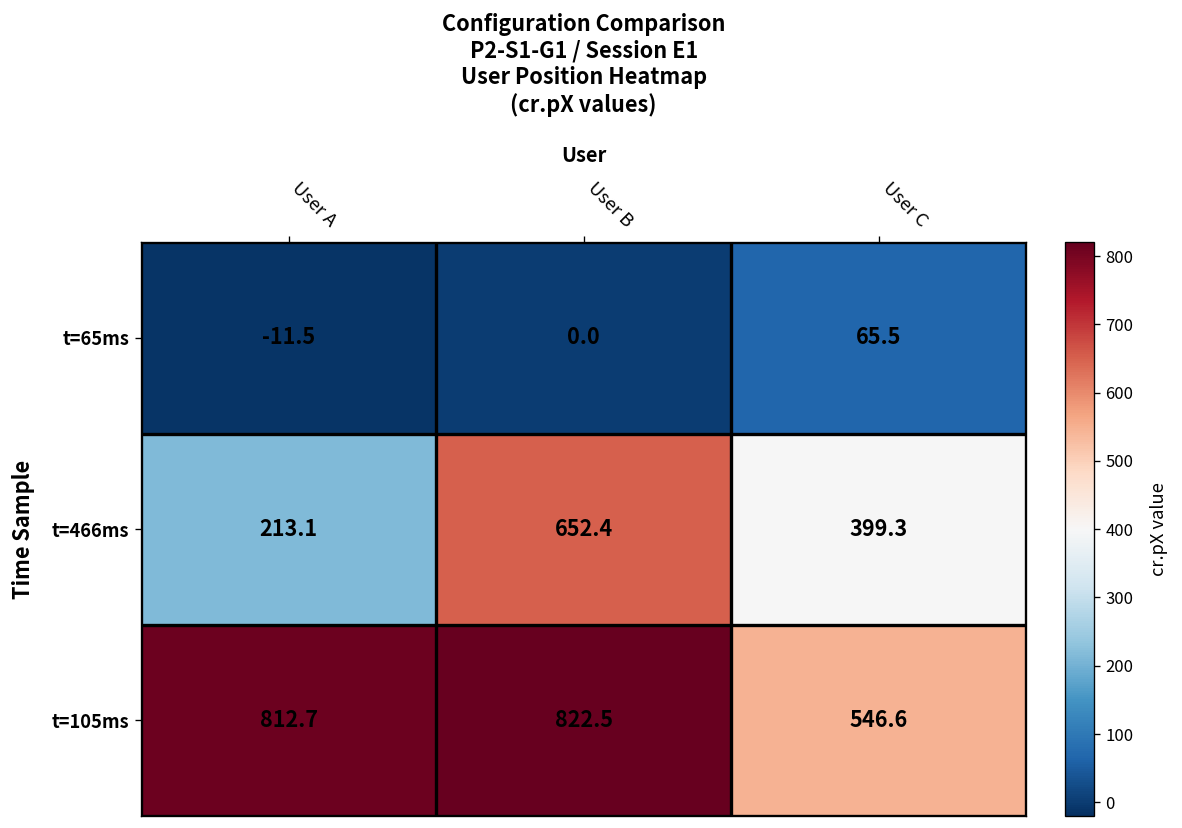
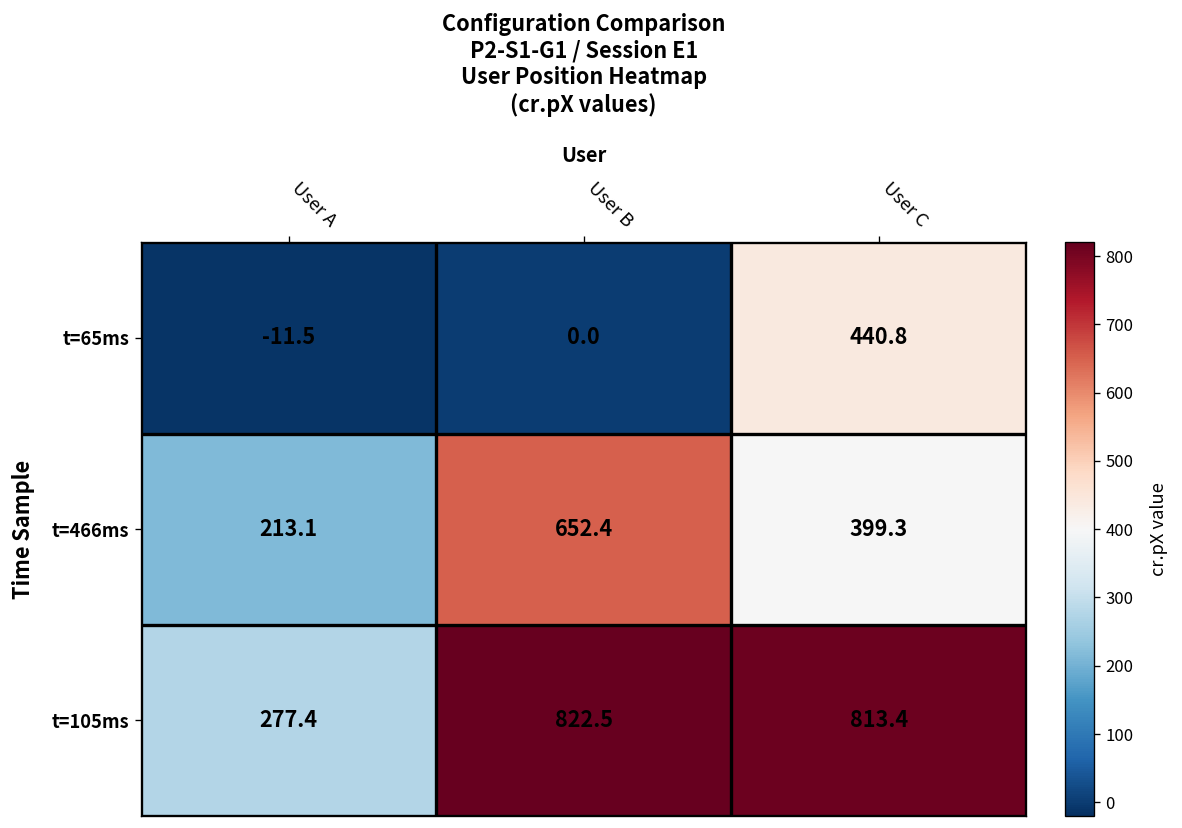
  {
    "t=65ms": {
      "User A": -11.5,
      "User B": 0.0,
-     "User C": 65.5
+     "User C": 440.8
    },
    "t=466ms": {
      "User A": 213.1,
      "User B": 652.4,
      "User C": 399.3
    },
    "t=105ms": {
-     "User A": 812.7,
+     "User A": 277.4,
      "User B": 822.5,
-     "User C": 546.6
+     "User C": 813.4
    }
  }
